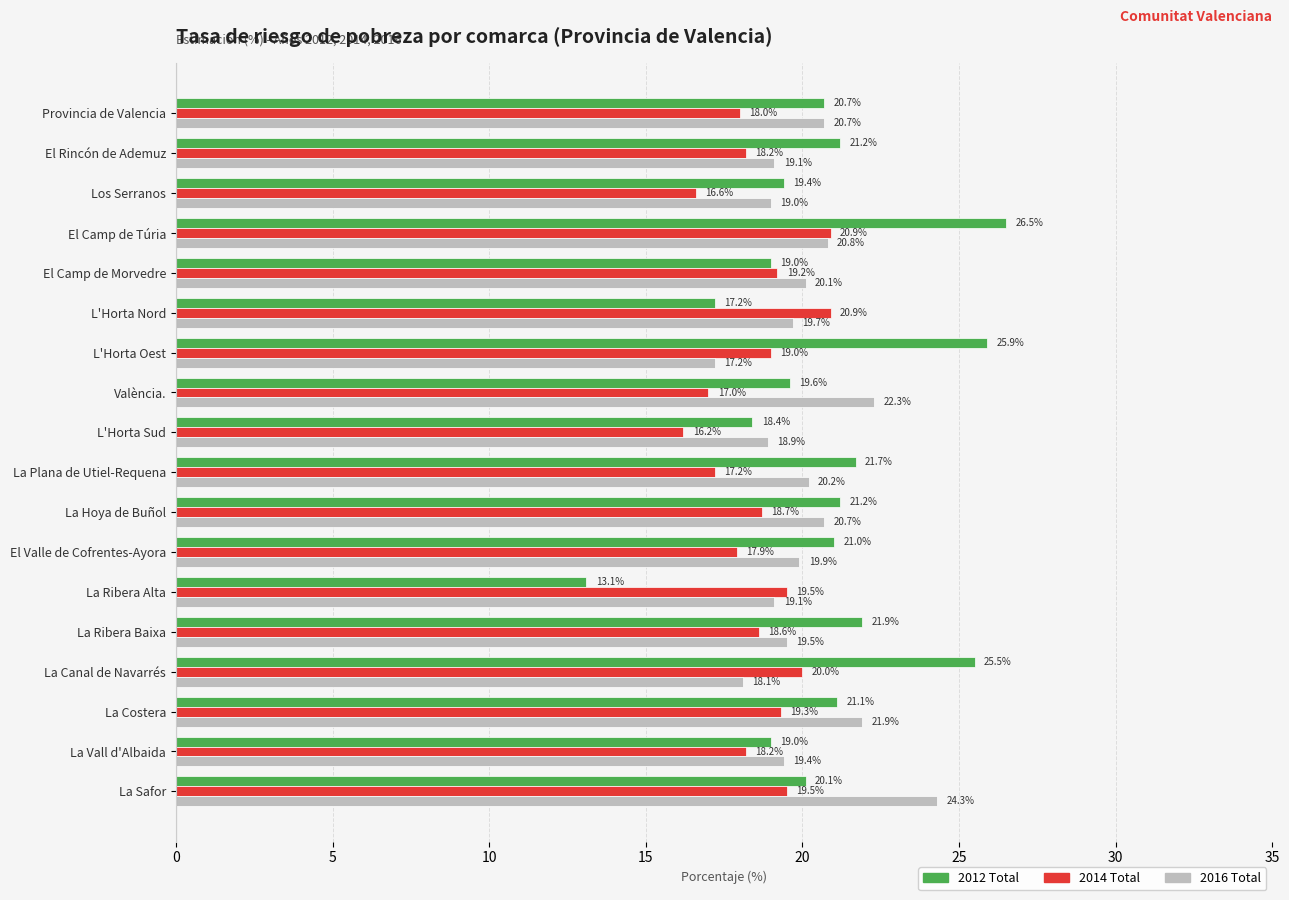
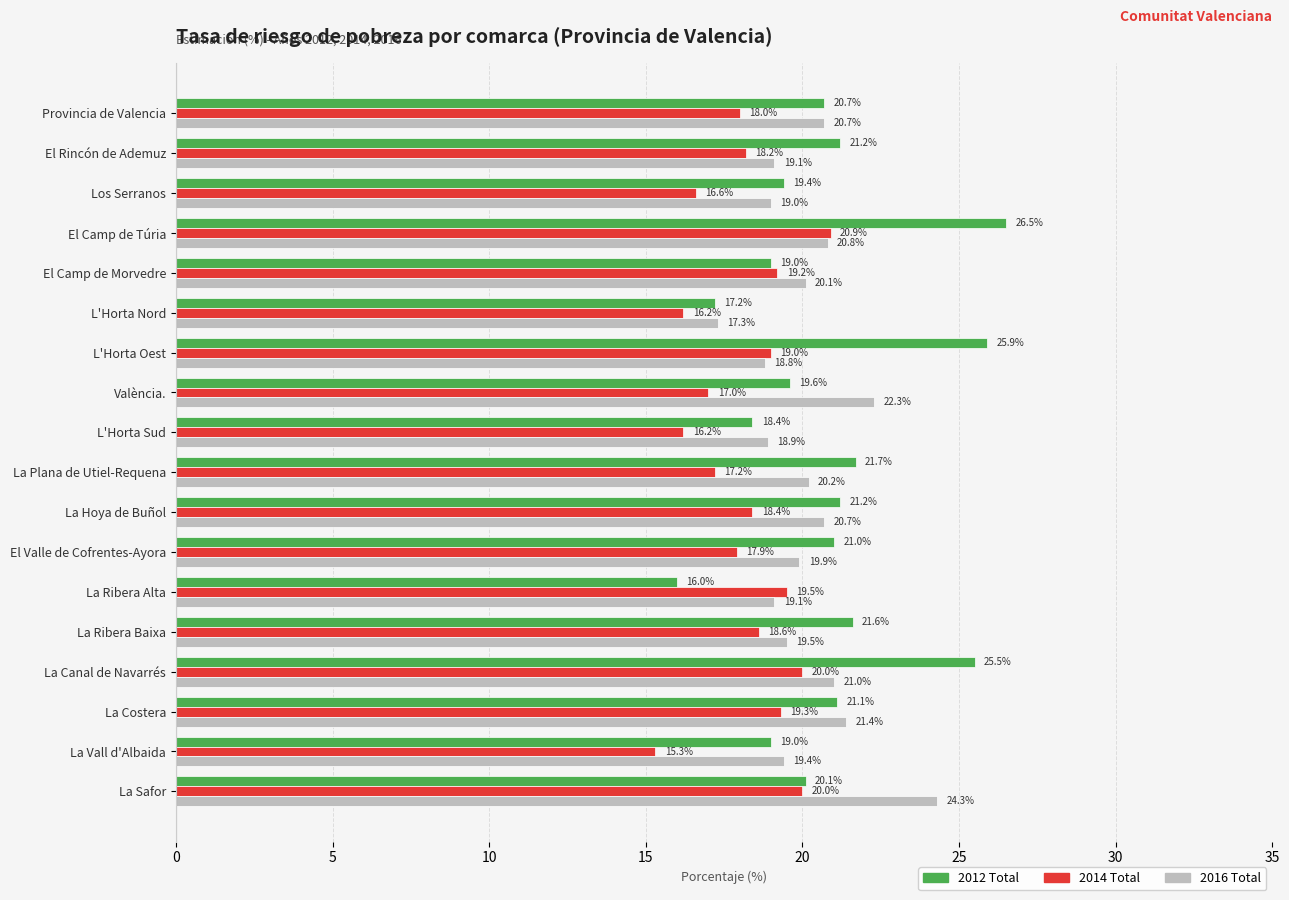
  {
    "2012 Total": {
      "Provincia de Valencia": "20.7%",
      "El Rincón de Ademuz": "21.2%",
      "Los Serranos": "19.4%",
      "El Camp de Túria": "26.5%",
      "El Camp de Morvedre": "19.0%",
      "L'Horta Nord": "17.2%",
      "L'Horta Oest": "25.9%",
      "València.": "19.6%",
      "L'Horta Sud": "18.4%",
      "La Plana de Utiel-Requena": "21.7%",
      "La Hoya de Buñol": "21.2%",
      "El Valle de Cofrentes-Ayora": "21.0%",
-     "La Ribera Alta": "13.1%",
-     "La Ribera Baixa": "21.9%",
+     "La Ribera Alta": "16.0%",
+     "La Ribera Baixa": "21.6%",
      "La Canal de Navarrés": "25.5%",
      "La Costera": "21.1%",
      "La Vall d'Albaida": "19.0%",
      "La Safor": "20.1%"
    },
    "2014 Total": {
      "Provincia de Valencia": "18.0%",
      "El Rincón de Ademuz": "18.2%",
      "Los Serranos": "16.6%",
      "El Camp de Túria": "20.9%",
      "El Camp de Morvedre": "19.2%",
-     "L'Horta Nord": "20.9%",
+     "L'Horta Nord": "16.2%",
      "L'Horta Oest": "19.0%",
      "València.": "17.0%",
      "L'Horta Sud": "16.2%",
      "La Plana de Utiel-Requena": "17.2%",
-     "La Hoya de Buñol": "18.7%",
+     "La Hoya de Buñol": "18.4%",
      "El Valle de Cofrentes-Ayora": "17.9%",
      "La Ribera Alta": "19.5%",
      "La Ribera Baixa": "18.6%",
      "La Canal de Navarrés": "20.0%",
      "La Costera": "19.3%",
-     "La Vall d'Albaida": "18.2%",
-     "La Safor": "19.5%"
+     "La Vall d'Albaida": "15.3%",
+     "La Safor": "20.0%"
    },
    "2016 Total": {
      "Provincia de Valencia": "20.7%",
      "El Rincón de Ademuz": "19.1%",
      "Los Serranos": "19.0%",
      "El Camp de Túria": "20.8%",
      "El Camp de Morvedre": "20.1%",
-     "L'Horta Nord": "19.7%",
-     "L'Horta Oest": "17.2%",
+     "L'Horta Nord": "17.3%",
+     "L'Horta Oest": "18.8%",
      "València.": "22.3%",
      "L'Horta Sud": "18.9%",
      "La Plana de Utiel-Requena": "20.2%",
      "La Hoya de Buñol": "20.7%",
      "El Valle de Cofrentes-Ayora": "19.9%",
      "La Ribera Alta": "19.1%",
      "La Ribera Baixa": "19.5%",
-     "La Canal de Navarrés": "18.1%",
-     "La Costera": "21.9%",
+     "La Canal de Navarrés": "21.0%",
+     "La Costera": "21.4%",
      "La Vall d'Albaida": "19.4%",
      "La Safor": "24.3%"
    }
  }
